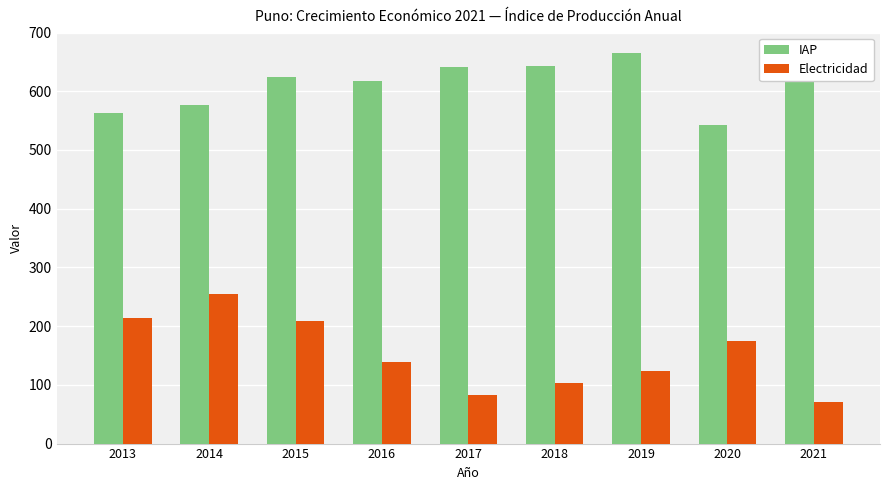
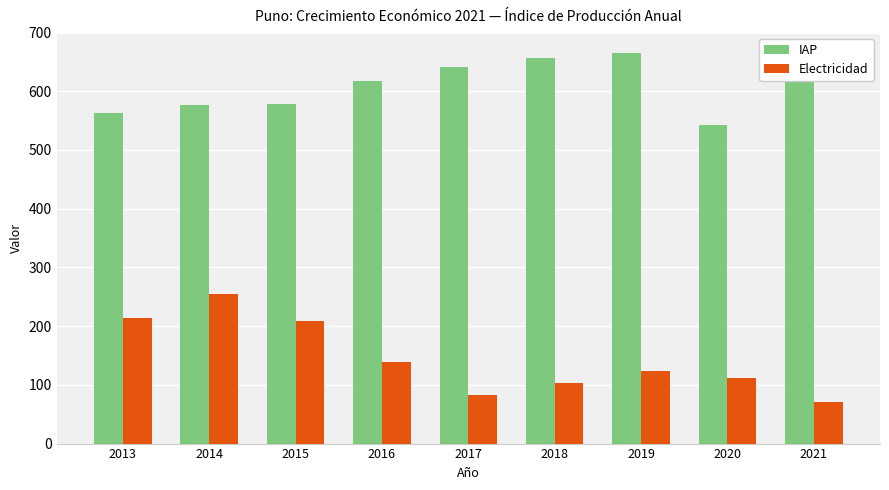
  {
    "IAP": {
      "2013": 560,
      "2014": 580,
-     "2015": 620,
+     "2015": 580,
      "2016": 620,
      "2017": 640,
-     "2018": 640,
+     "2018": 660,
      "2019": 670,
      "2020": 540
    },
    "Electricidad": {
      "2013": 210,
      "2014": 250,
      "2015": 210,
      "2016": 140,
      "2017": 80,
      "2018": 100,
      "2019": 120,
-     "2020": 180,
+     "2020": 110,
      "2021": 70
    }
  }
